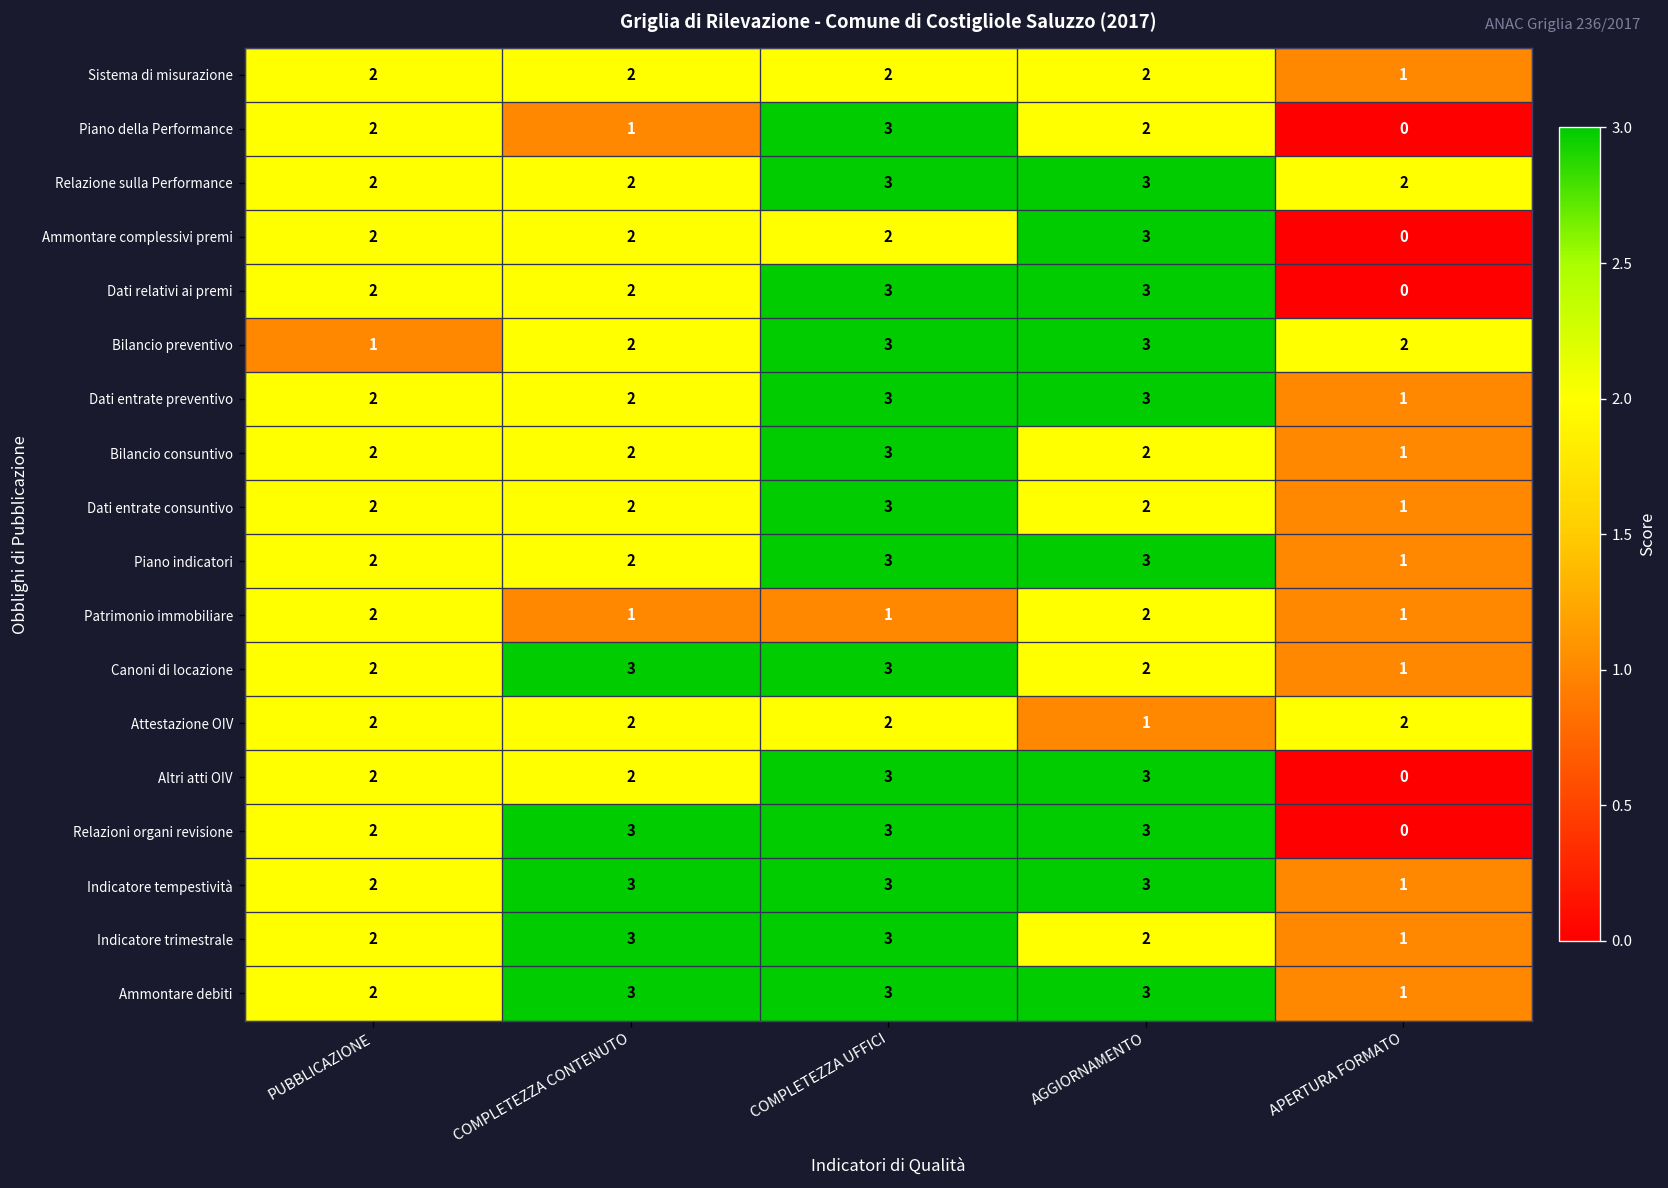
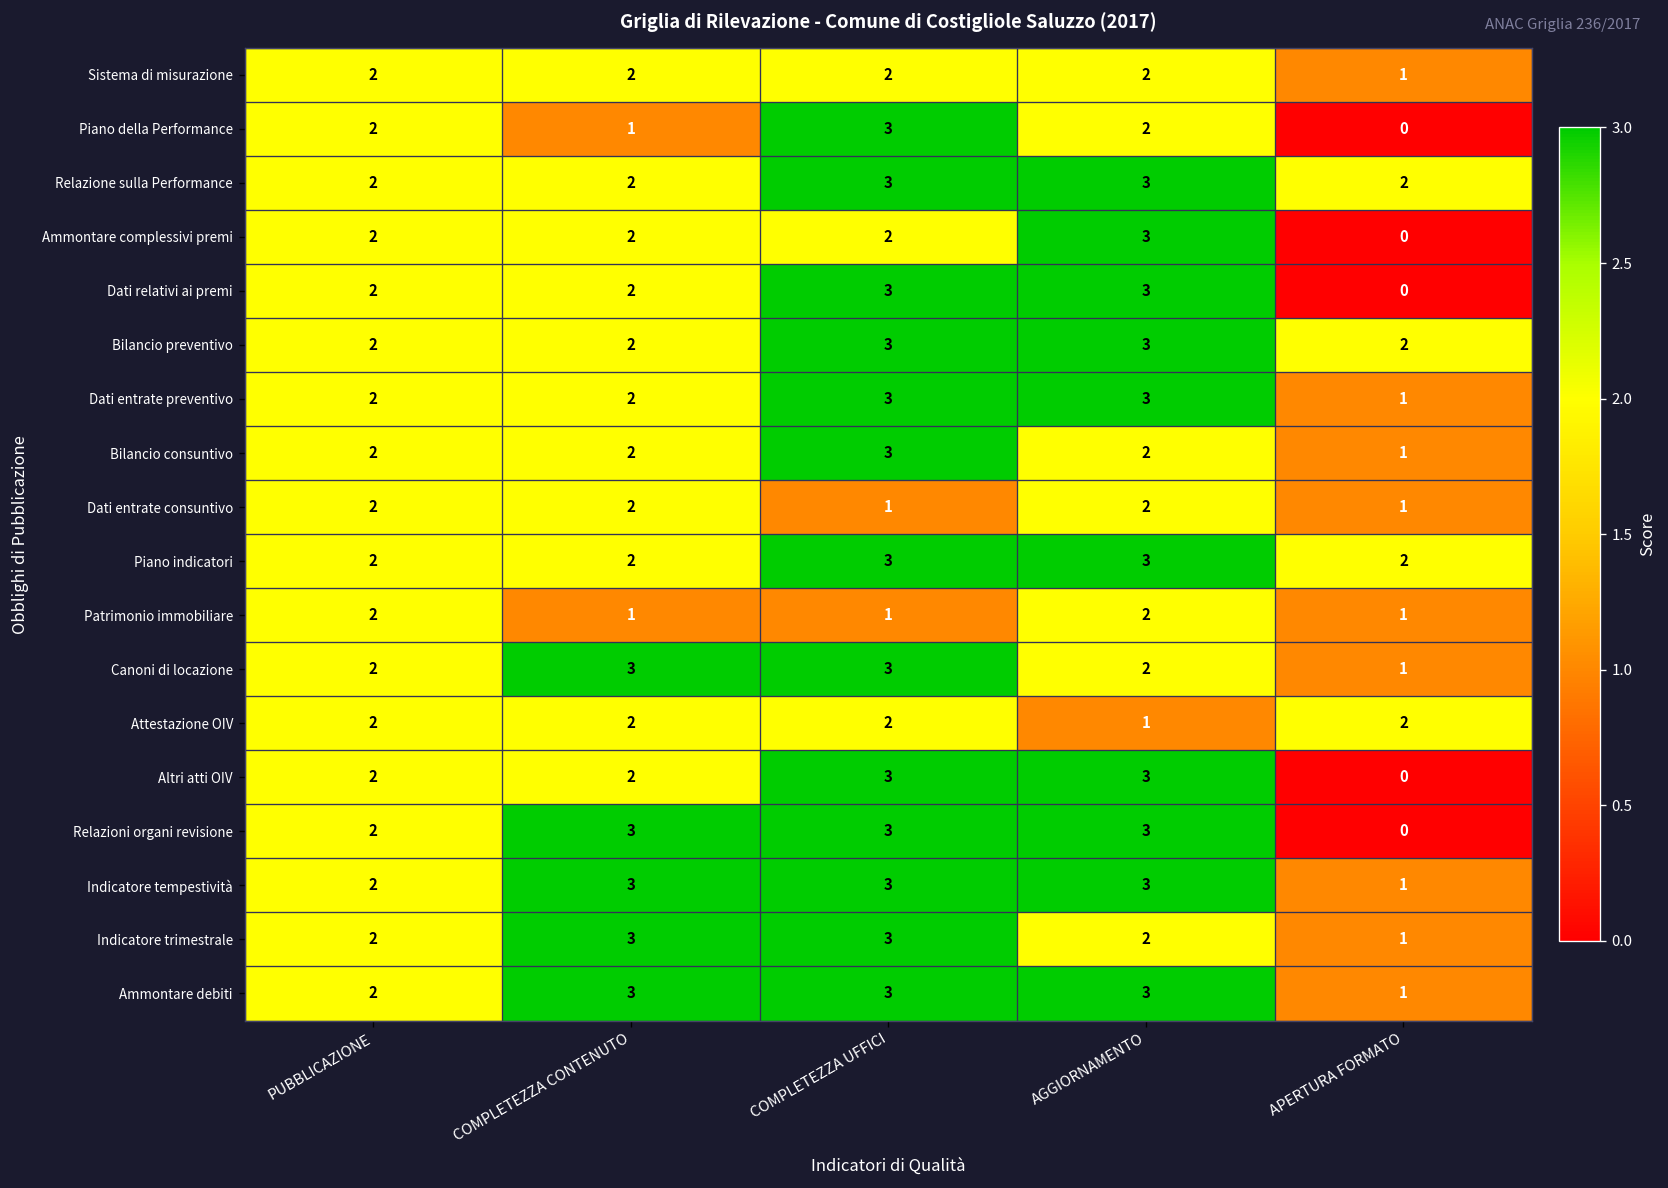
  {
    "Sistema di misurazione": {
      "PUBBLICAZIONE": 2,
      "COMPLETEZZA CONTENUTO": 2,
      "COMPLETEZZA UFFICI": 2,
      "AGGIORNAMENTO": 2,
      "APERTURA FORMATO": 1
    },
    "Piano della Performance": {
      "PUBBLICAZIONE": 2,
      "COMPLETEZZA CONTENUTO": 1,
      "COMPLETEZZA UFFICI": 3,
      "AGGIORNAMENTO": 2,
      "APERTURA FORMATO": 0
    },
    "Relazione sulla Performance": {
      "PUBBLICAZIONE": 2,
      "COMPLETEZZA CONTENUTO": 2,
      "COMPLETEZZA UFFICI": 3,
      "AGGIORNAMENTO": 3,
      "APERTURA FORMATO": 2
    },
    "Ammontare complessivi premi": {
      "PUBBLICAZIONE": 2,
      "COMPLETEZZA CONTENUTO": 2,
      "COMPLETEZZA UFFICI": 2,
      "AGGIORNAMENTO": 3,
      "APERTURA FORMATO": 0
    },
    "Dati relativi ai premi": {
      "PUBBLICAZIONE": 2,
      "COMPLETEZZA CONTENUTO": 2,
      "COMPLETEZZA UFFICI": 3,
      "AGGIORNAMENTO": 3,
      "APERTURA FORMATO": 0
    },
    "Bilancio preventivo": {
-     "PUBBLICAZIONE": 1,
+     "PUBBLICAZIONE": 2,
      "COMPLETEZZA CONTENUTO": 2,
      "COMPLETEZZA UFFICI": 3,
      "AGGIORNAMENTO": 3,
      "APERTURA FORMATO": 2
    },
    "Dati entrate preventivo": {
      "PUBBLICAZIONE": 2,
      "COMPLETEZZA CONTENUTO": 2,
      "COMPLETEZZA UFFICI": 3,
      "AGGIORNAMENTO": 3,
      "APERTURA FORMATO": 1
    },
    "Bilancio consuntivo": {
      "PUBBLICAZIONE": 2,
      "COMPLETEZZA CONTENUTO": 2,
      "COMPLETEZZA UFFICI": 3,
      "AGGIORNAMENTO": 2,
      "APERTURA FORMATO": 1
    },
    "Dati entrate consuntivo": {
      "PUBBLICAZIONE": 2,
      "COMPLETEZZA CONTENUTO": 2,
-     "COMPLETEZZA UFFICI": 3,
+     "COMPLETEZZA UFFICI": 1,
      "AGGIORNAMENTO": 2,
      "APERTURA FORMATO": 1
    },
    "Piano indicatori": {
      "PUBBLICAZIONE": 2,
      "COMPLETEZZA CONTENUTO": 2,
      "COMPLETEZZA UFFICI": 3,
      "AGGIORNAMENTO": 3,
-     "APERTURA FORMATO": 1
+     "APERTURA FORMATO": 2
    },
    "Patrimonio immobiliare": {
      "PUBBLICAZIONE": 2,
      "COMPLETEZZA CONTENUTO": 1,
      "COMPLETEZZA UFFICI": 1,
      "AGGIORNAMENTO": 2,
      "APERTURA FORMATO": 1
    },
    "Canoni di locazione": {
      "PUBBLICAZIONE": 2,
      "COMPLETEZZA CONTENUTO": 3,
      "COMPLETEZZA UFFICI": 3,
      "AGGIORNAMENTO": 2,
      "APERTURA FORMATO": 1
    },
    "Attestazione OIV": {
      "PUBBLICAZIONE": 2,
      "COMPLETEZZA CONTENUTO": 2,
      "COMPLETEZZA UFFICI": 2,
      "AGGIORNAMENTO": 1,
      "APERTURA FORMATO": 2
    },
    "Altri atti OIV": {
      "PUBBLICAZIONE": 2,
      "COMPLETEZZA CONTENUTO": 2,
      "COMPLETEZZA UFFICI": 3,
      "AGGIORNAMENTO": 3,
      "APERTURA FORMATO": 0
    },
    "Relazioni organi revisione": {
      "PUBBLICAZIONE": 2,
      "COMPLETEZZA CONTENUTO": 3,
      "COMPLETEZZA UFFICI": 3,
      "AGGIORNAMENTO": 3,
      "APERTURA FORMATO": 0
    },
    "Indicatore tempestività": {
      "PUBBLICAZIONE": 2,
      "COMPLETEZZA CONTENUTO": 3,
      "COMPLETEZZA UFFICI": 3,
      "AGGIORNAMENTO": 3,
      "APERTURA FORMATO": 1
    },
    "Indicatore trimestrale": {
      "PUBBLICAZIONE": 2,
      "COMPLETEZZA CONTENUTO": 3,
      "COMPLETEZZA UFFICI": 3,
      "AGGIORNAMENTO": 2,
      "APERTURA FORMATO": 1
    },
    "Ammontare debiti": {
      "PUBBLICAZIONE": 2,
      "COMPLETEZZA CONTENUTO": 3,
      "COMPLETEZZA UFFICI": 3,
      "AGGIORNAMENTO": 3,
      "APERTURA FORMATO": 1
    }
  }
